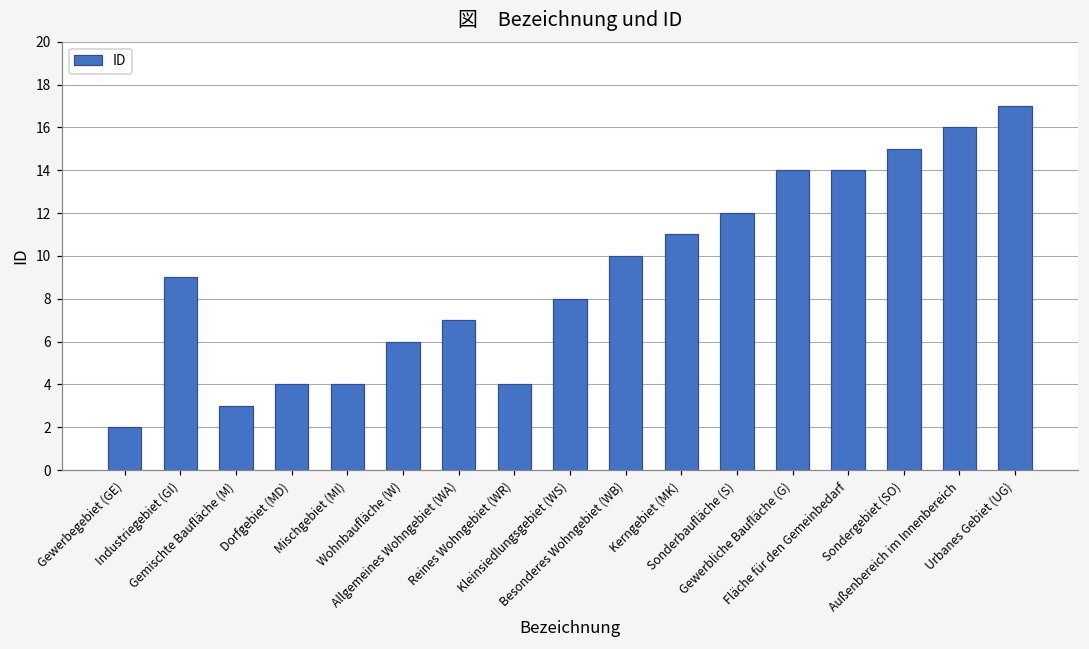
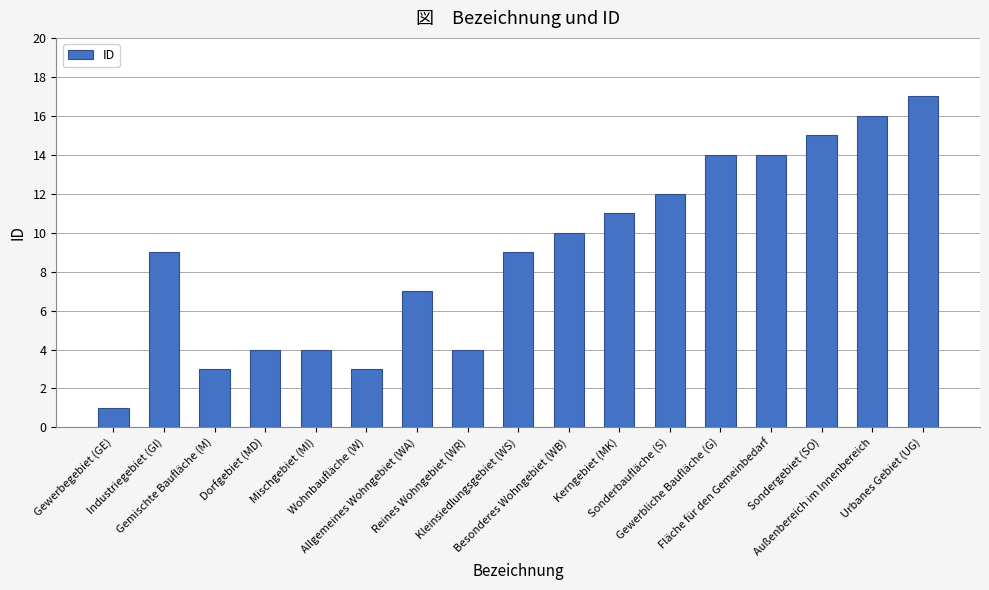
  {
-   "Gewerbegebiet (GE)": 2,
+   "Gewerbegebiet (GE)": 1,
    "Industriegebiet (GI)": 9,
    "Gemischte Baufläche (M)": 3,
    "Dorfgebiet (MD)": 4,
    "Mischgebiet (MI)": 4,
-   "Wohnbaufläche (W)": 6,
+   "Wohnbaufläche (W)": 3,
    "Allgemeines Wohngebiet (WA)": 7,
    "Reines Wohngebiet (WR)": 4,
-   "Kleinsiedlungsgebiet (WS)": 8,
+   "Kleinsiedlungsgebiet (WS)": 9,
    "Besonderes Wohngebiet (WB)": 10,
    "Kerngebiet (MK)": 11,
    "Sonderbaufläche (S)": 12,
    "Gewerbliche Baufläche (G)": 14,
    "Fläche für den Gemeinbedarf": 14,
    "Sondergebiet (SO)": 15,
    "Außenbereich im Innenbereich": 16,
    "Urbanes Gebiet (UG)": 17
  }
